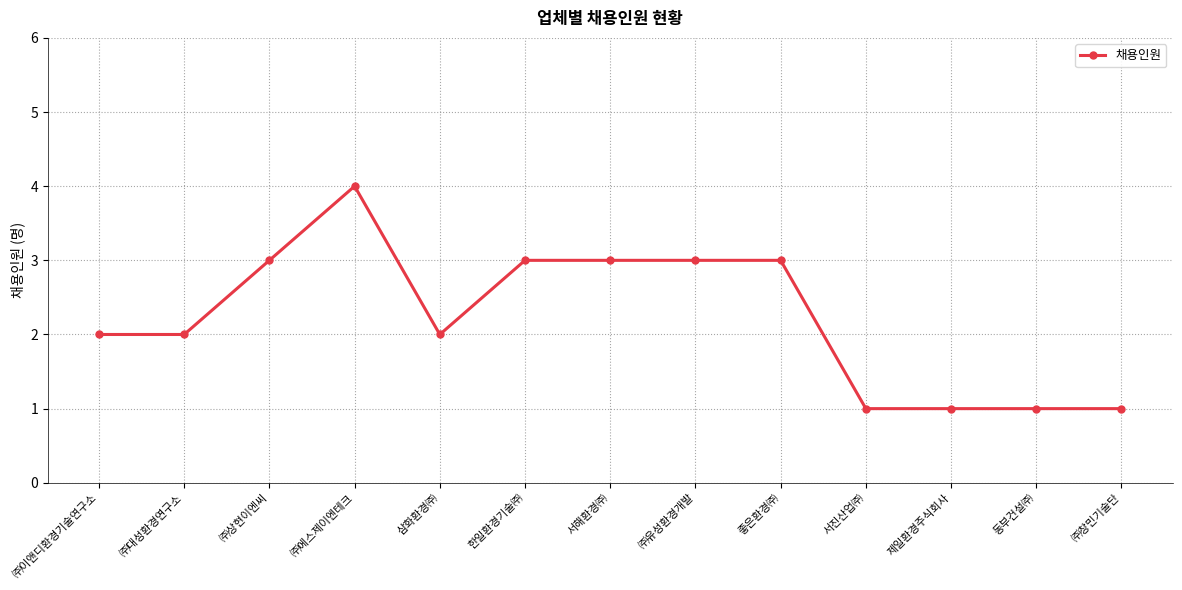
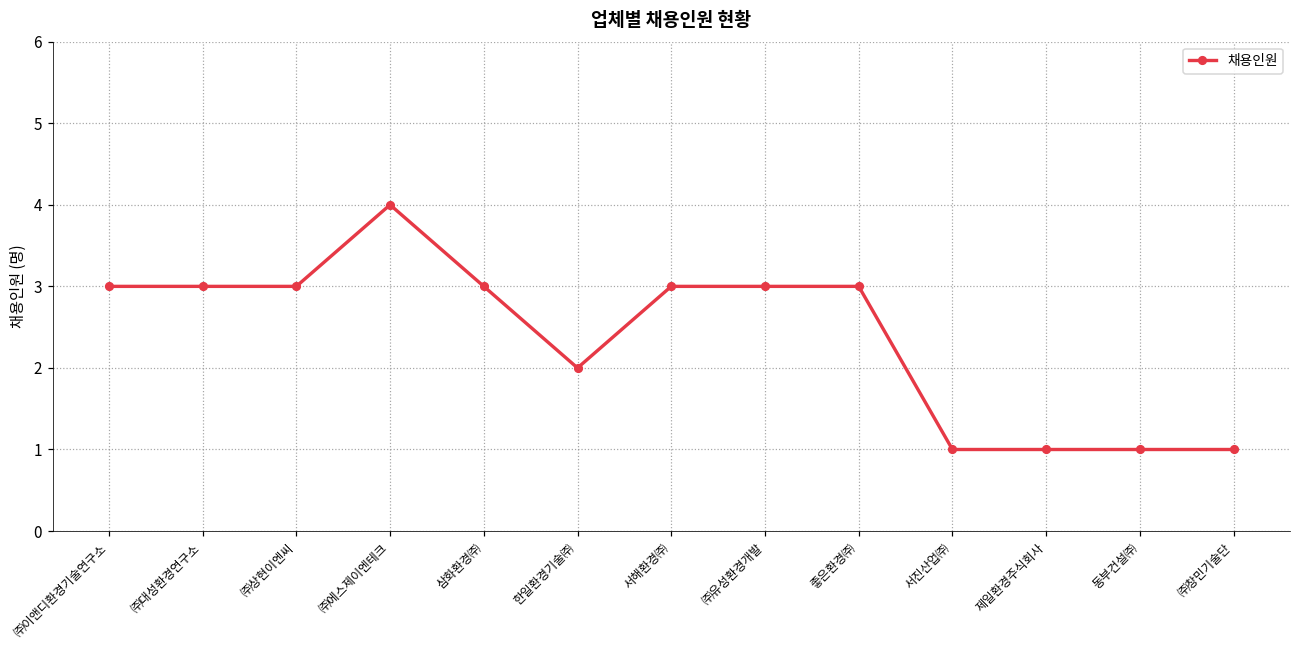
  {
-   "㈜이앤디환경기술연구소": 2,
-   "㈜대성환경연구소": 2,
+   "㈜이앤디환경기술연구소": 3,
+   "㈜대성환경연구소": 3,
    "㈜상현이엔씨": 3,
    "㈜에스제이엔테크": 4,
-   "삼화환경㈜": 2,
-   "한일환경기술㈜": 3,
+   "삼화환경㈜": 3,
+   "한일환경기술㈜": 2,
    "서해환경㈜": 3,
    "㈜유성환경개발": 3,
    "좋은환경㈜": 3,
    "서진산업㈜": 1,
    "제일환경주식회사": 1,
    "동부건설㈜": 1,
    "㈜창민기술단": 1
  }
